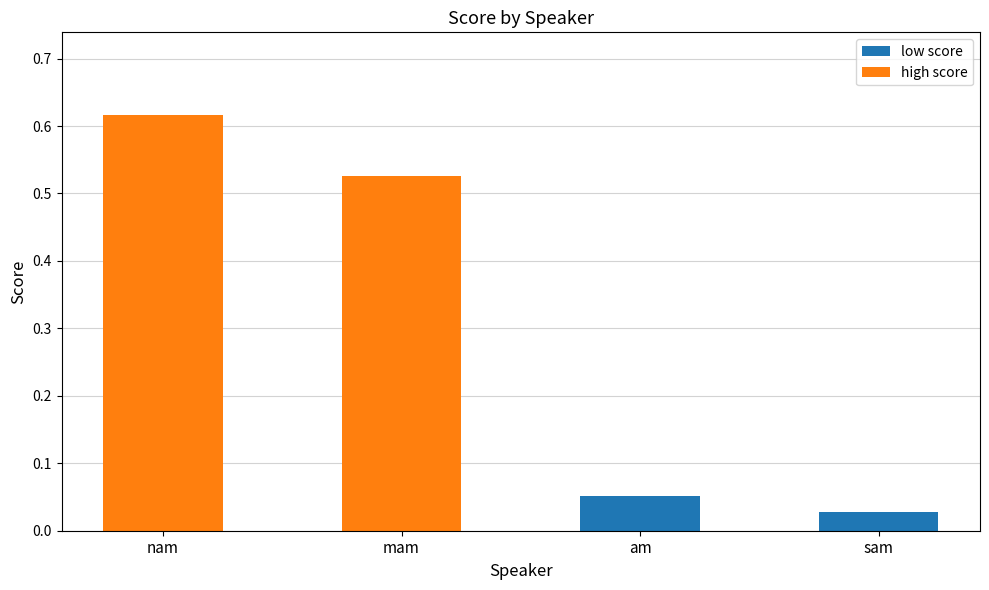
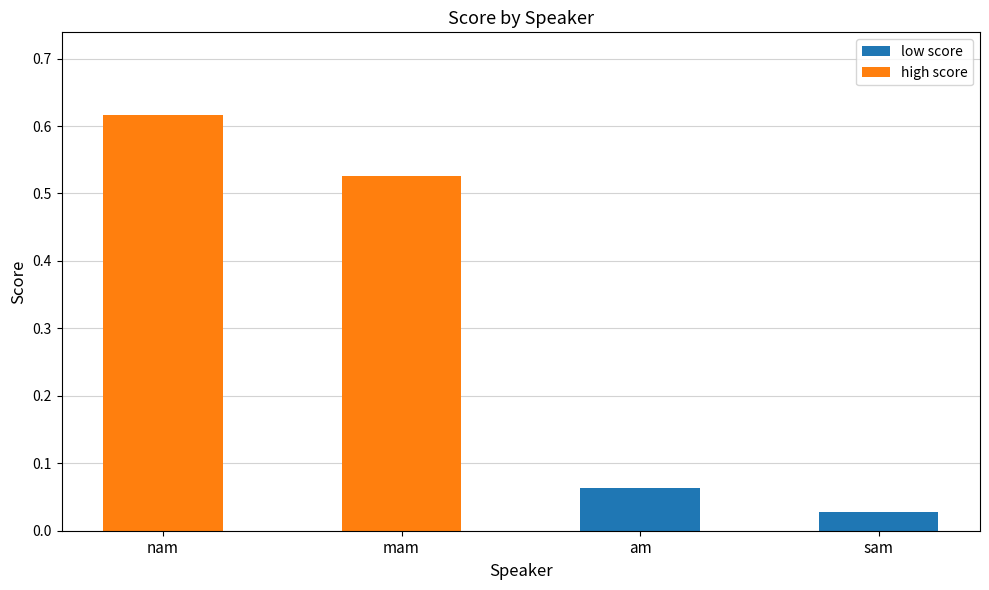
  {
    "nam": 0.62,
    "mam": 0.53,
-   "am": 0.05,
+   "am": 0.06,
    "sam": 0.03
  }
